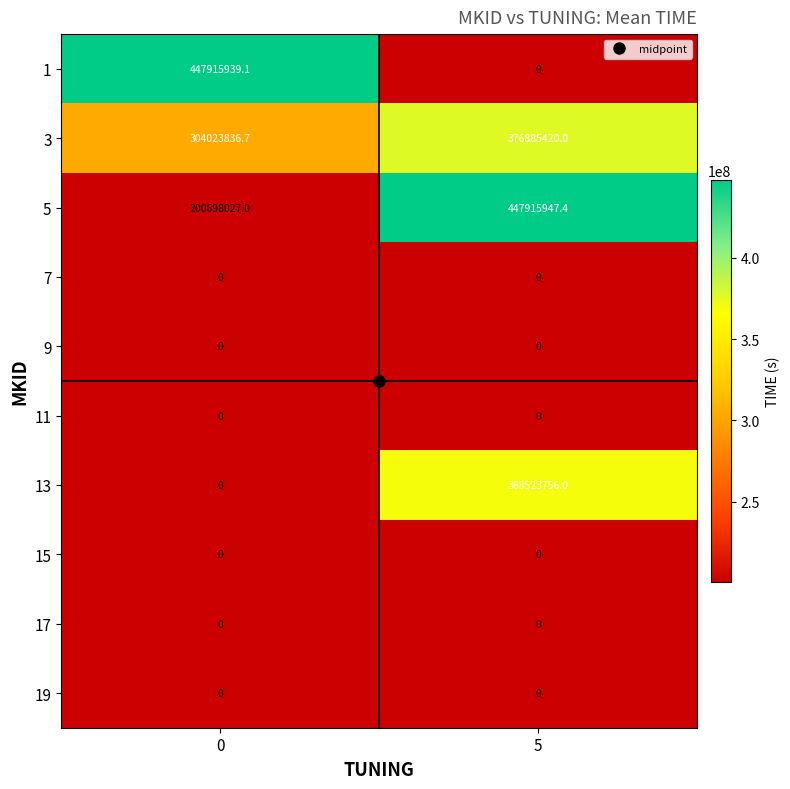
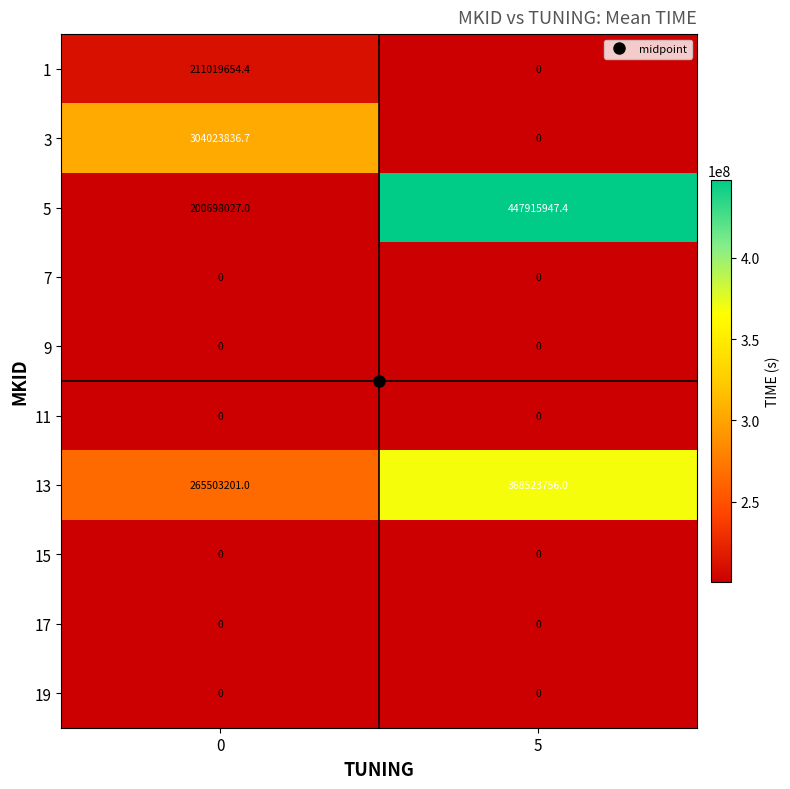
  {
    "1": {
-     "0": 447915939.1,
+     "0": 211019654.4,
      "5": 0
    },
    "3": {
      "0": 304023836.7,
-     "5": 376885420.0
+     "5": 0
    },
    "5": {
      "0": 200698027.0,
      "5": 447915947.4
    },
    "7": {
      "0": 0,
      "5": 0
    },
    "9": {
      "0": 0,
      "5": 0
    },
    "11": {
      "0": 0,
      "5": 0
    },
    "13": {
-     "0": 0,
+     "0": 265503201.0,
      "5": 368523756.0
    },
    "15": {
      "0": 0,
      "5": 0
    },
    "17": {
      "0": 0,
      "5": 0
    },
    "19": {
      "0": 0,
      "5": 0
    }
  }
